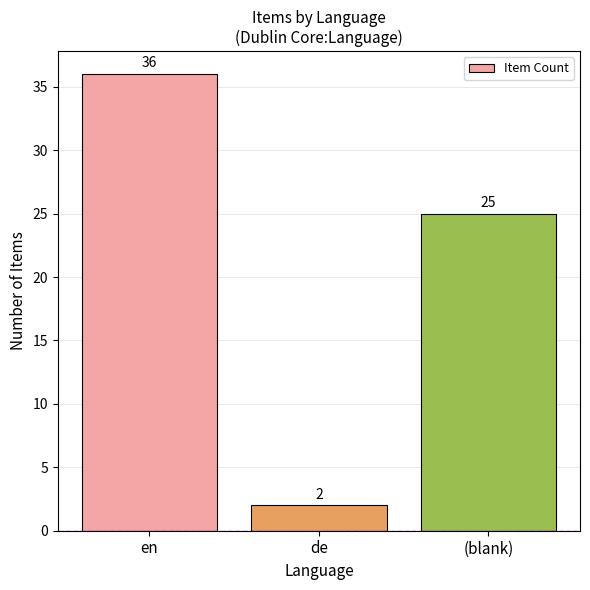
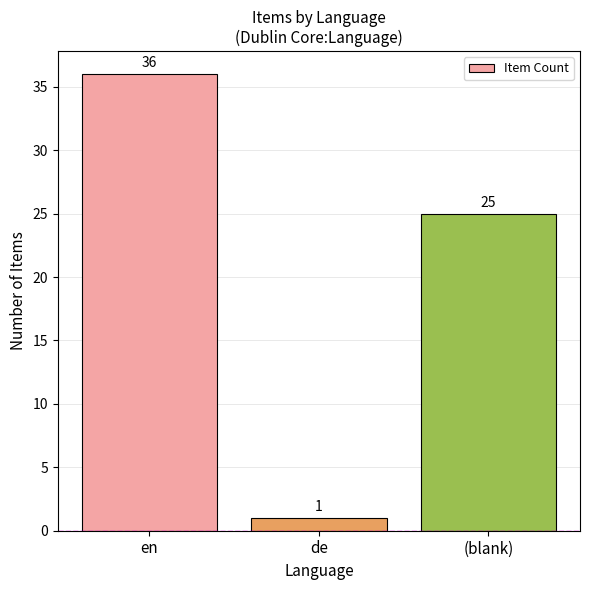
  {
    "en": 36,
-   "de": 2,
+   "de": 1,
    "(blank)": 25
  }
